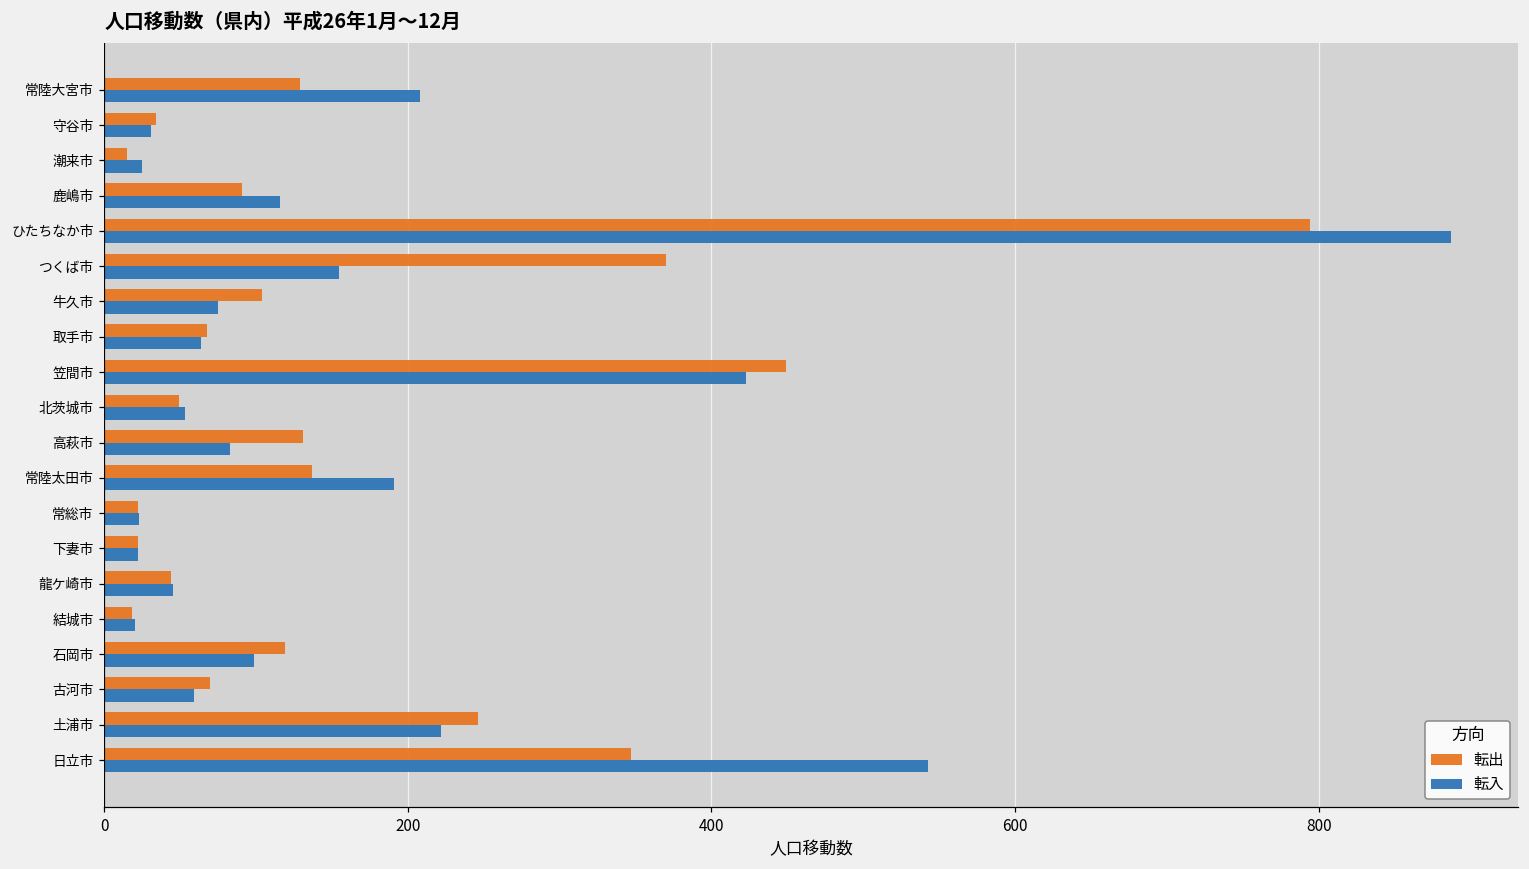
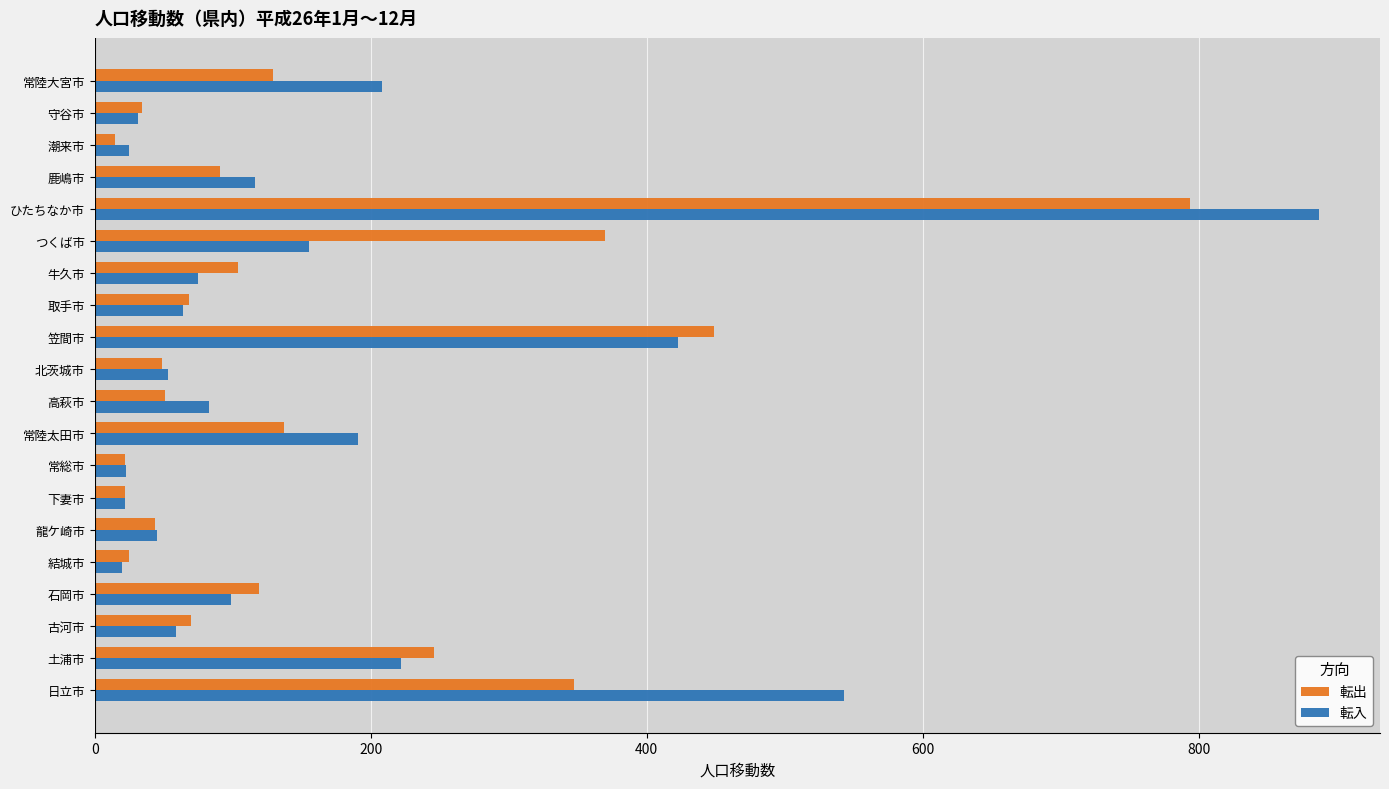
  {
    "転出": {
      "常陸大宮市": 129,
      "守谷市": 34,
      "潮来市": 15,
      "鹿嶋市": 91,
      "ひたちなか市": 794,
      "つくば市": 370,
      "牛久市": 104,
      "取手市": 68,
      "笠間市": 449,
      "北茨城市": 49,
-     "高萩市": 131,
+     "高萩市": 51,
      "常陸太田市": 137,
      "常総市": 22,
      "下妻市": 22,
      "龍ケ崎市": 44,
-     "結城市": 18,
+     "結城市": 25,
      "石岡市": 119,
      "古河市": 70,
      "土浦市": 246,
      "日立市": 347
    },
    "転入": {
      "常陸大宮市": 208,
      "守谷市": 31,
      "潮来市": 25,
      "鹿嶋市": 116,
      "ひたちなか市": 887,
      "つくば市": 155,
      "牛久市": 75,
      "取手市": 64,
      "笠間市": 423,
      "北茨城市": 53,
      "高萩市": 83,
      "常陸太田市": 191,
      "常総市": 23,
      "下妻市": 22,
      "龍ケ崎市": 45,
      "結城市": 20,
      "石岡市": 99,
      "古河市": 59,
      "土浦市": 222,
      "日立市": 543
    }
  }
